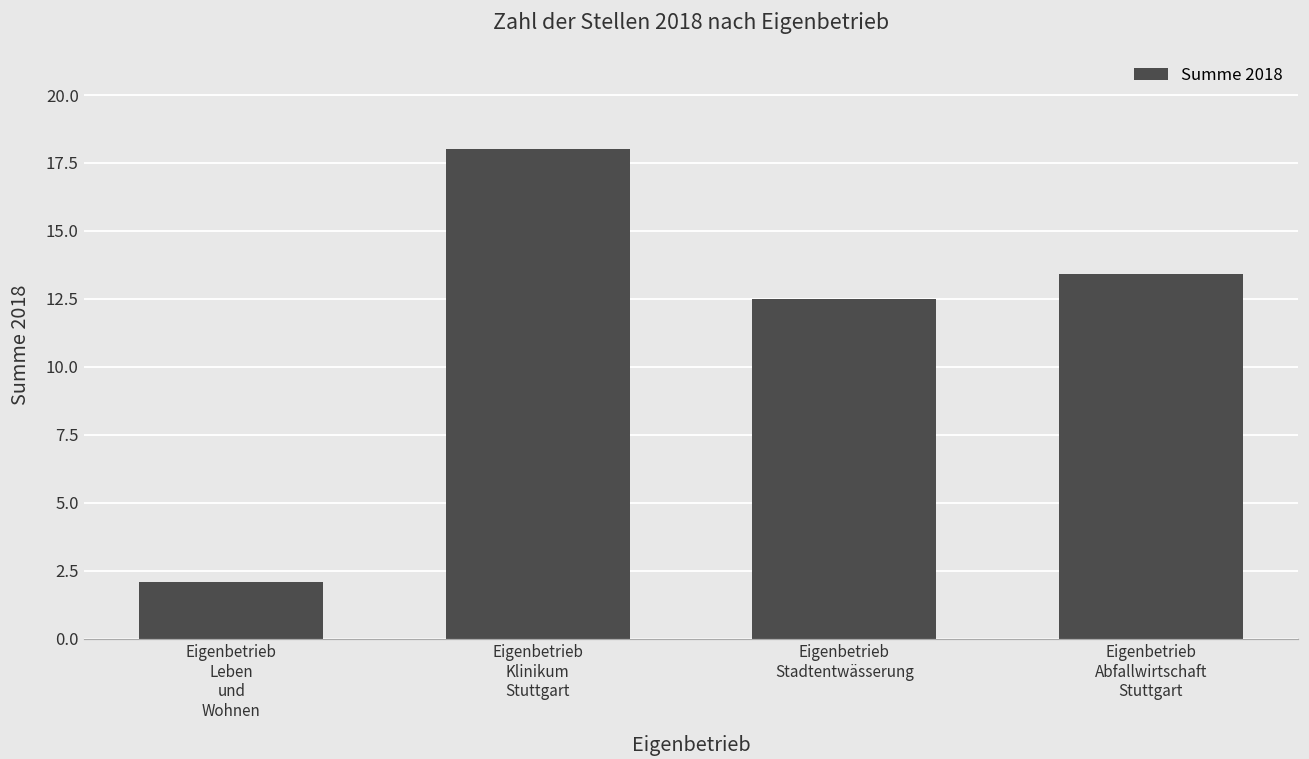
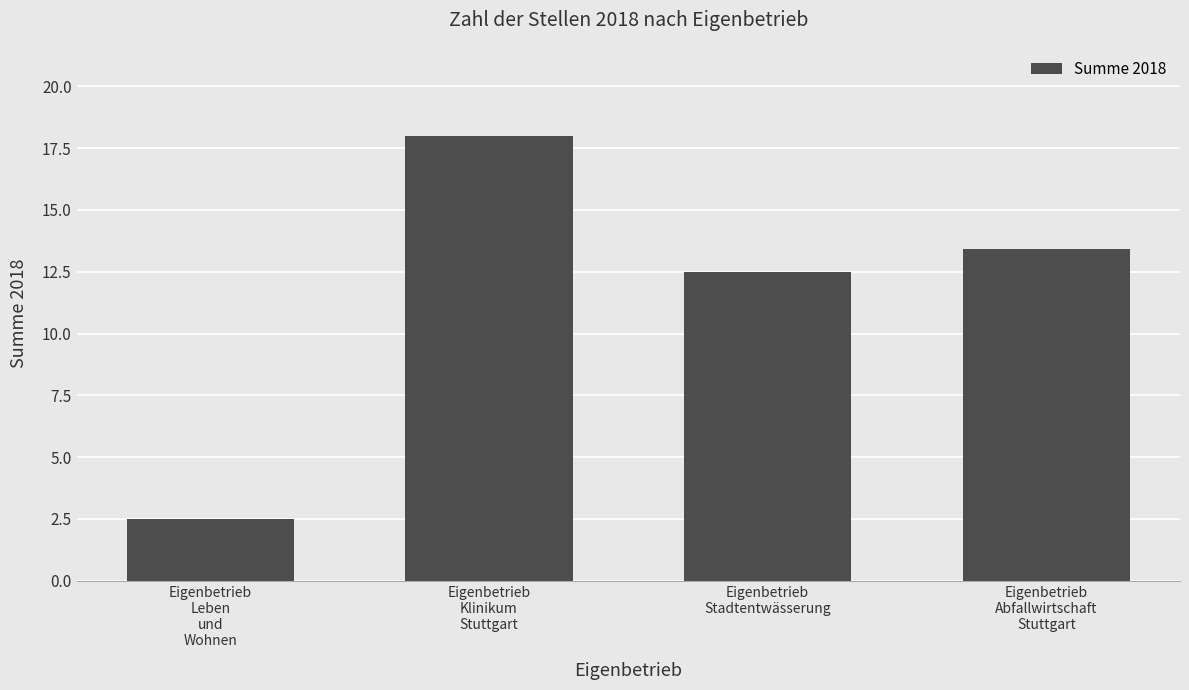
  {
-   "Eigenbetrieb Leben und Wohnen": 2.1,
+   "Eigenbetrieb Leben und Wohnen": 2.5,
    "Eigenbetrieb Klinikum Stuttgart": 18.0,
    "Eigenbetrieb Stadtentwässerung": 12.5,
    "Eigenbetrieb Abfallwirtschaft Stuttgart": 13.4
  }
